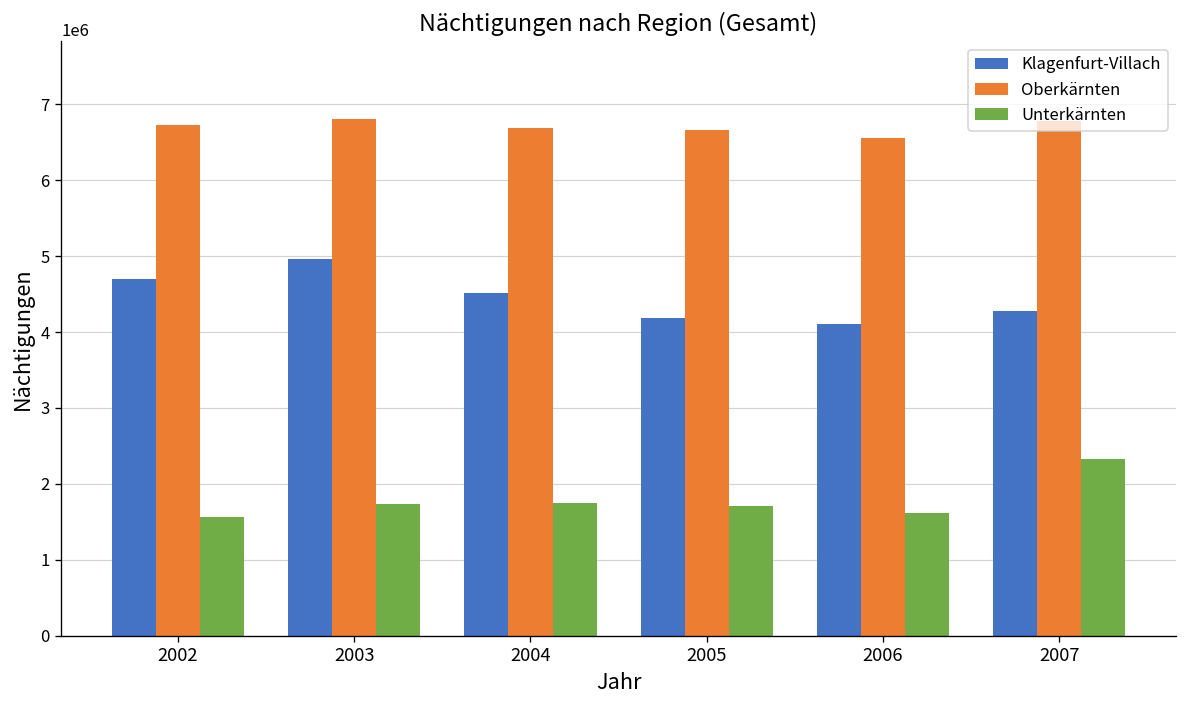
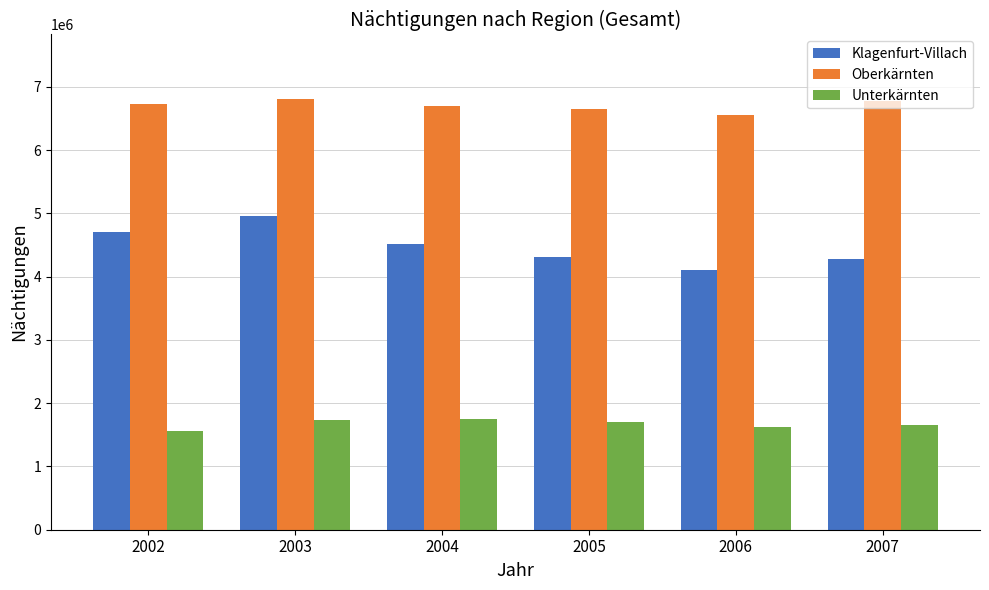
  {
    "Klagenfurt-Villach": {
      "2002": 4700000,
      "2003": 5000000,
      "2004": 4500000,
-     "2005": 4200000,
+     "2005": 4300000,
      "2006": 4100000,
      "2007": 4300000
    },
    "Oberkärnten": {
      "2002": 6700000,
      "2003": 6800000,
      "2004": 6700000,
      "2005": 6700000,
      "2006": 6600000
    },
    "Unterkärnten": {
      "2002": 1600000,
      "2003": 1700000,
      "2004": 1700000,
      "2005": 1700000,
      "2006": 1600000,
-     "2007": 2300000
+     "2007": 1700000
    }
  }
